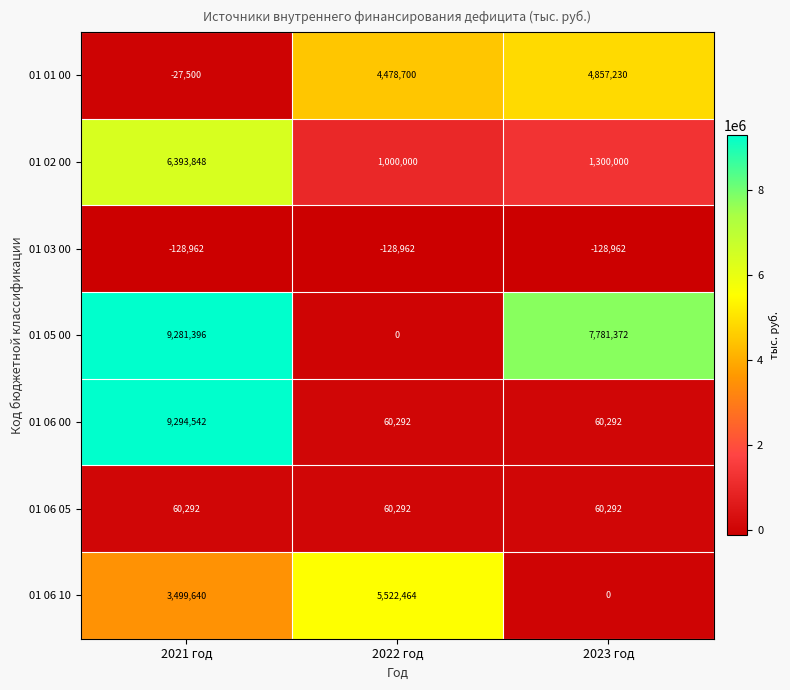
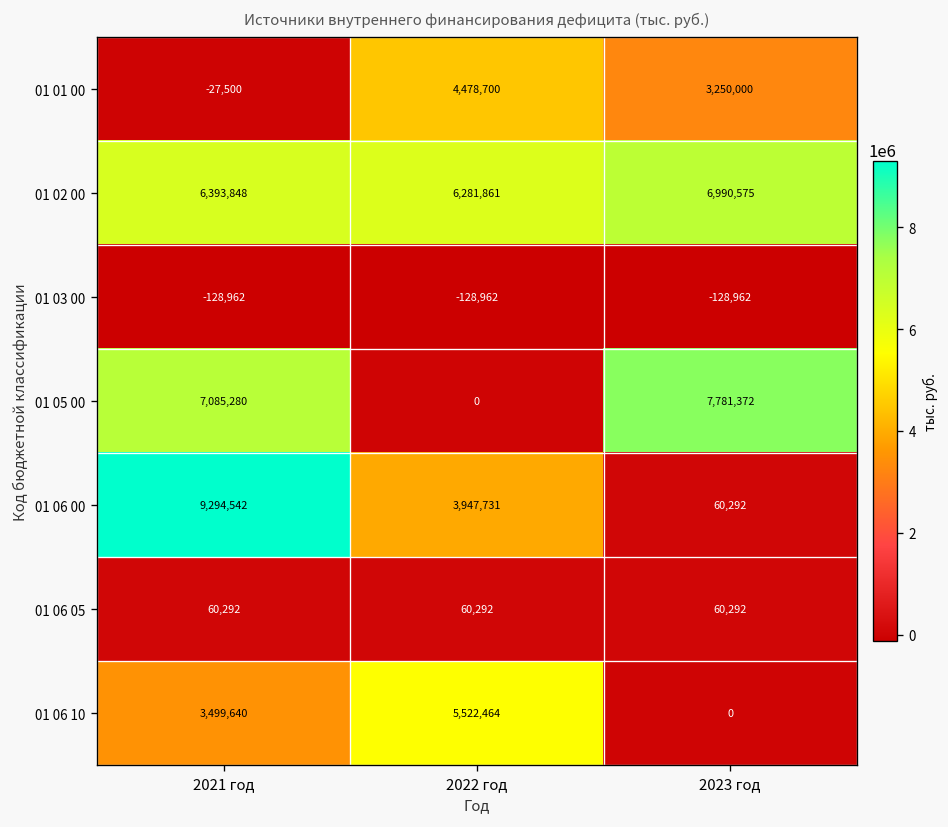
  {
    "01 01 00": {
      "2021 год": "-27,500",
      "2022 год": "4,478,700",
-     "2023 год": "4,857,230"
+     "2023 год": "3,250,000"
    },
    "01 02 00": {
      "2021 год": "6,393,848",
-     "2022 год": "1,000,000",
-     "2023 год": "1,300,000"
+     "2022 год": "6,281,861",
+     "2023 год": "6,990,575"
    },
    "01 03 00": {
      "2021 год": "-128,962",
      "2022 год": "-128,962",
      "2023 год": "-128,962"
    },
    "01 05 00": {
-     "2021 год": "9,281,396",
+     "2021 год": "7,085,280",
      "2022 год": "0",
      "2023 год": "7,781,372"
    },
    "01 06 00": {
      "2021 год": "9,294,542",
-     "2022 год": "60,292",
+     "2022 год": "3,947,731",
      "2023 год": "60,292"
    },
    "01 06 05": {
      "2021 год": "60,292",
      "2022 год": "60,292",
      "2023 год": "60,292"
    },
    "01 06 10": {
      "2021 год": "3,499,640",
      "2022 год": "5,522,464",
      "2023 год": "0"
    }
  }
